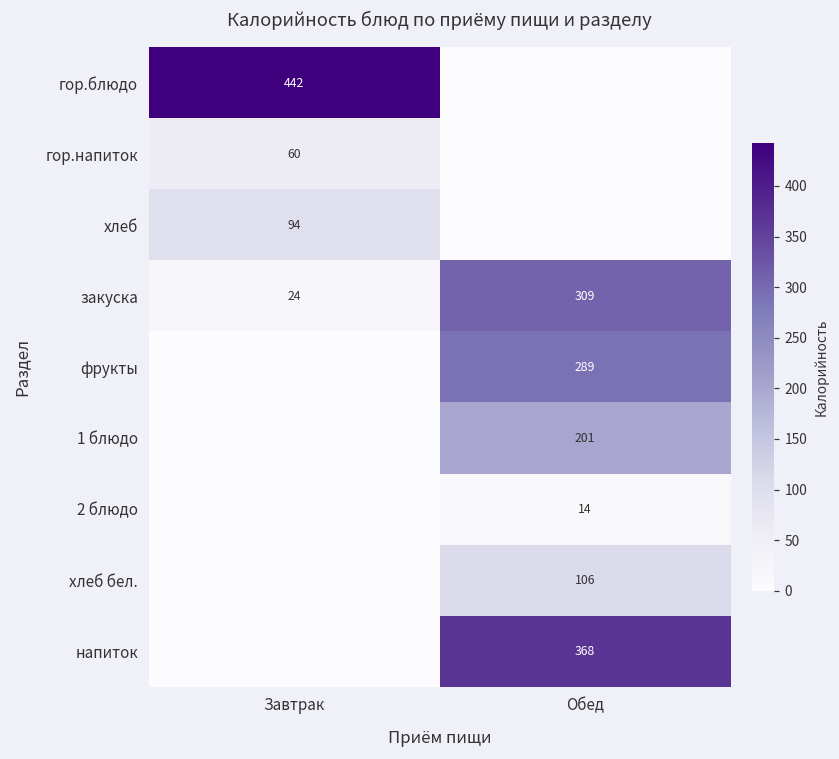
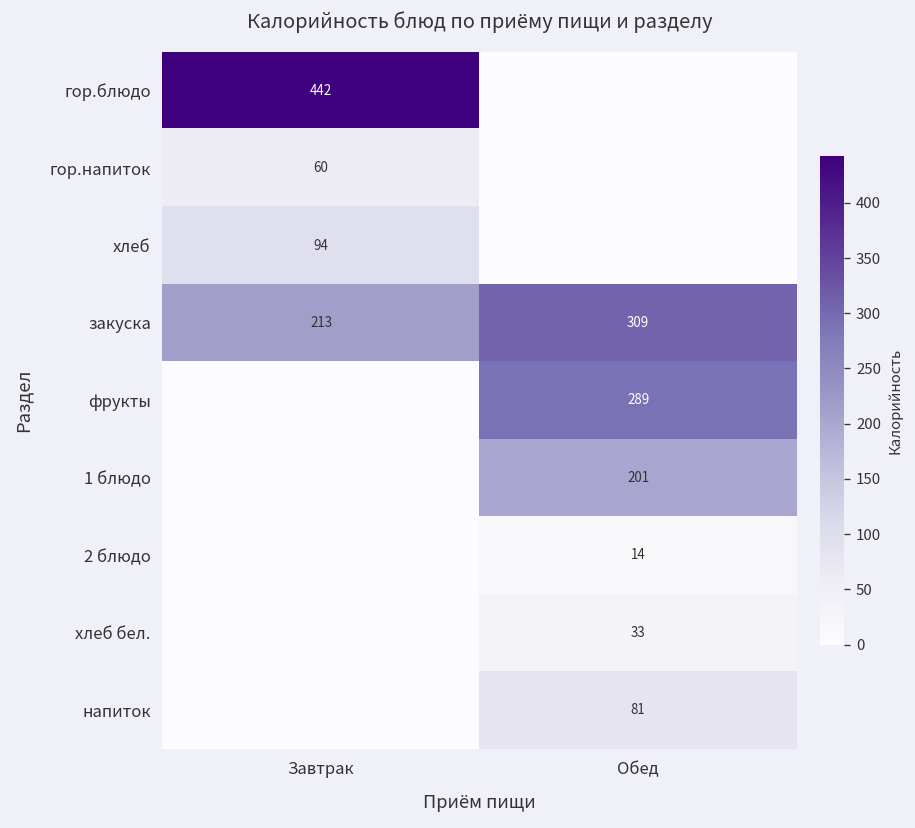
  {
    "гор.блюдо": {
      "Завтрак": 442
    },
    "гор.напиток": {
      "Завтрак": 60
    },
    "хлеб": {
      "Завтрак": 94
    },
    "закуска": {
-     "Завтрак": 24,
+     "Завтрак": 213,
      "Обед": 309
    },
    "фрукты": {
      "Обед": 289
    },
    "1 блюдо": {
      "Обед": 201
    },
    "2 блюдо": {
      "Обед": 14
    },
    "хлеб бел.": {
-     "Обед": 106
+     "Обед": 33
    },
    "напиток": {
-     "Обед": 368
+     "Обед": 81
    }
  }
